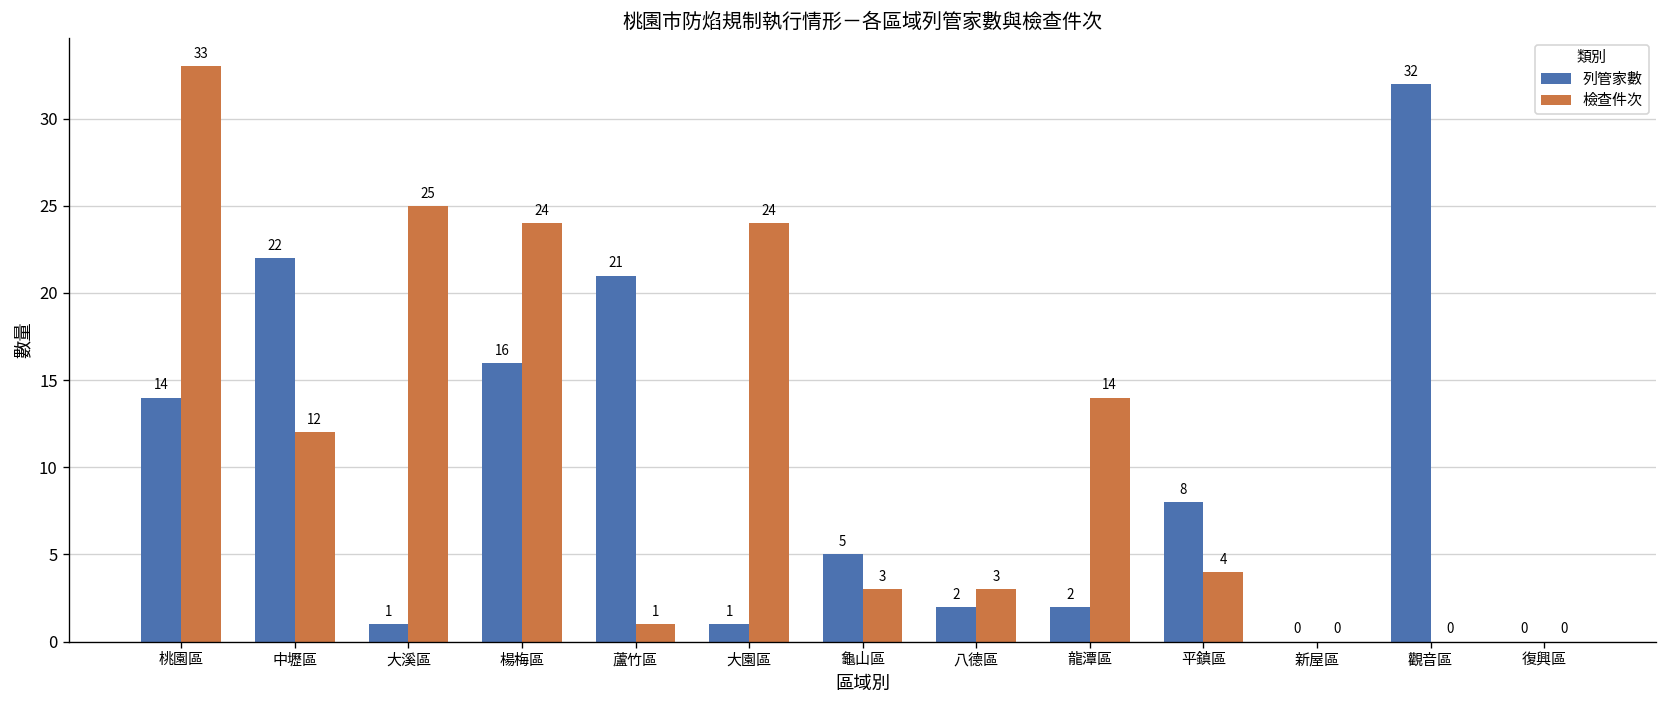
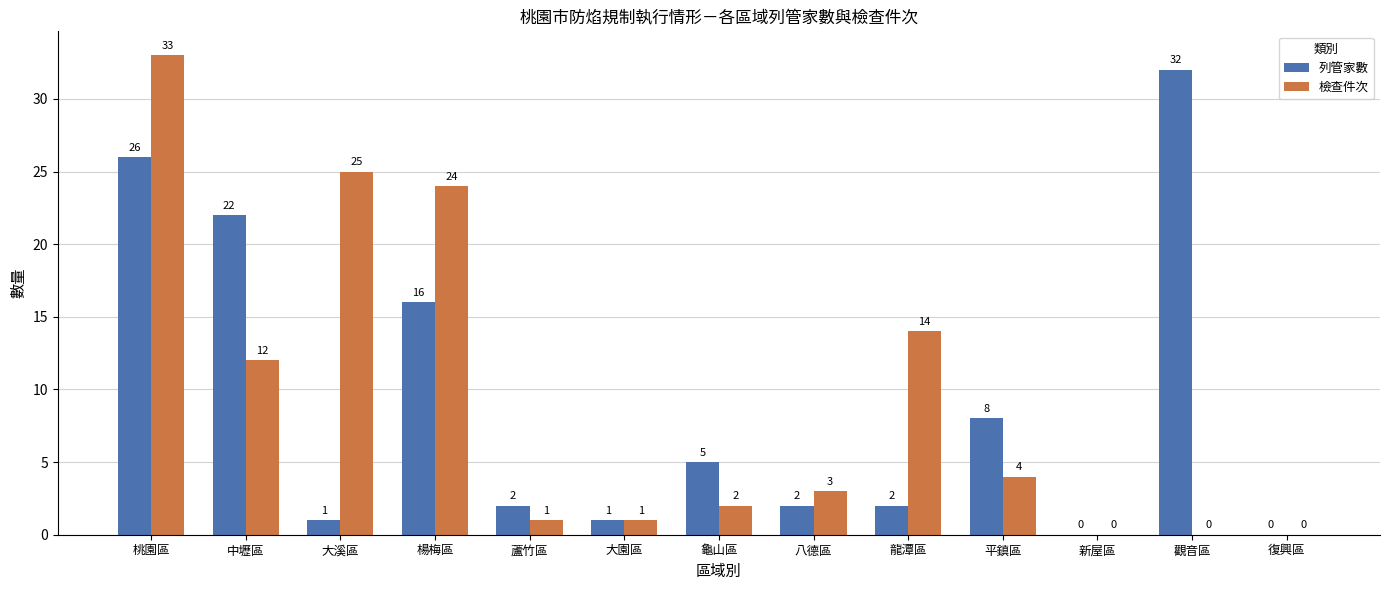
  {
    "列管家數": {
-     "桃園區": 14,
+     "桃園區": 26,
      "中壢區": 22,
      "大溪區": 1,
      "楊梅區": 16,
-     "蘆竹區": 21,
+     "蘆竹區": 2,
      "大園區": 1,
      "龜山區": 5,
      "八德區": 2,
      "龍潭區": 2,
      "平鎮區": 8,
      "新屋區": 0,
      "觀音區": 32,
      "復興區": 0
    },
    "檢查件次": {
      "桃園區": 33,
      "中壢區": 12,
      "大溪區": 25,
      "楊梅區": 24,
      "蘆竹區": 1,
-     "大園區": 24,
-     "龜山區": 3,
+     "大園區": 1,
+     "龜山區": 2,
      "八德區": 3,
      "龍潭區": 14,
      "平鎮區": 4,
      "新屋區": 0,
      "觀音區": 0,
      "復興區": 0
    }
  }
